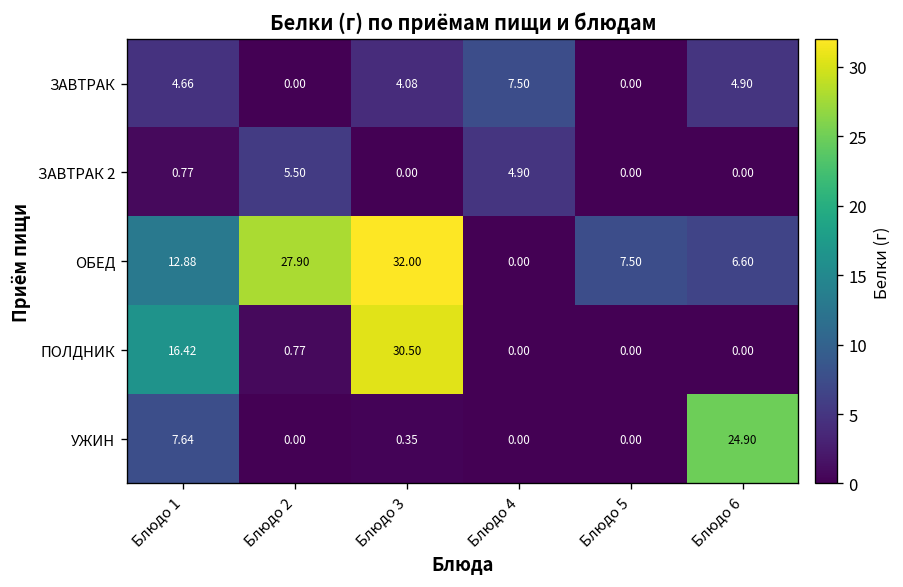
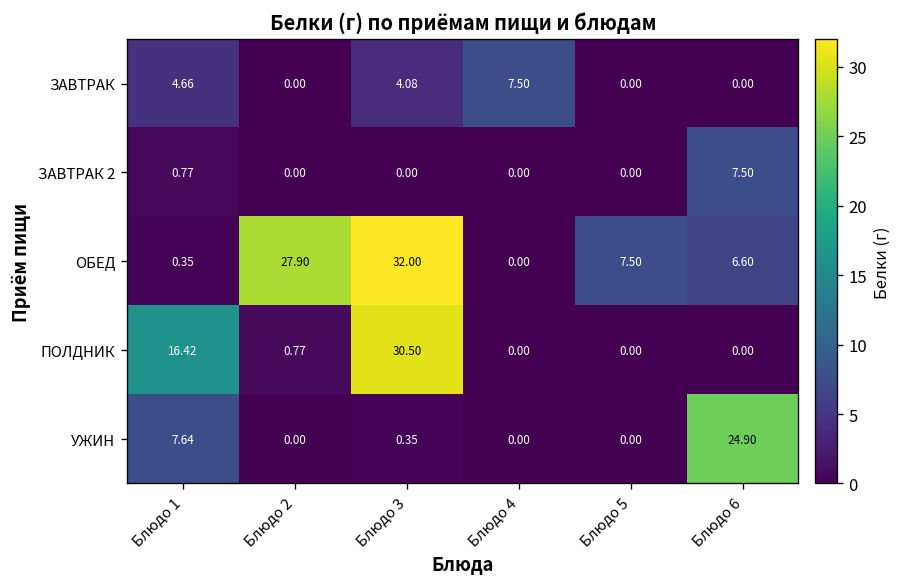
  {
    "ЗАВТРАК": {
      "Блюдо 1": 4.66,
      "Блюдо 2": 0.00,
      "Блюдо 3": 4.08,
      "Блюдо 4": 7.50,
      "Блюдо 5": 0.00,
-     "Блюдо 6": 4.90
+     "Блюдо 6": 0.00
    },
    "ЗАВТРАК 2": {
      "Блюдо 1": 0.77,
-     "Блюдо 2": 5.50,
+     "Блюдо 2": 0.00,
      "Блюдо 3": 0.00,
-     "Блюдо 4": 4.90,
+     "Блюдо 4": 0.00,
      "Блюдо 5": 0.00,
-     "Блюдо 6": 0.00
+     "Блюдо 6": 7.50
    },
    "ОБЕД": {
-     "Блюдо 1": 12.88,
+     "Блюдо 1": 0.35,
      "Блюдо 2": 27.90,
      "Блюдо 3": 32.00,
      "Блюдо 4": 0.00,
      "Блюдо 5": 7.50,
      "Блюдо 6": 6.60
    },
    "ПОЛДНИК": {
      "Блюдо 1": 16.42,
      "Блюдо 2": 0.77,
      "Блюдо 3": 30.50,
      "Блюдо 4": 0.00,
      "Блюдо 5": 0.00,
      "Блюдо 6": 0.00
    },
    "УЖИН": {
      "Блюдо 1": 7.64,
      "Блюдо 2": 0.00,
      "Блюдо 3": 0.35,
      "Блюдо 4": 0.00,
      "Блюдо 5": 0.00,
      "Блюдо 6": 24.90
    }
  }
